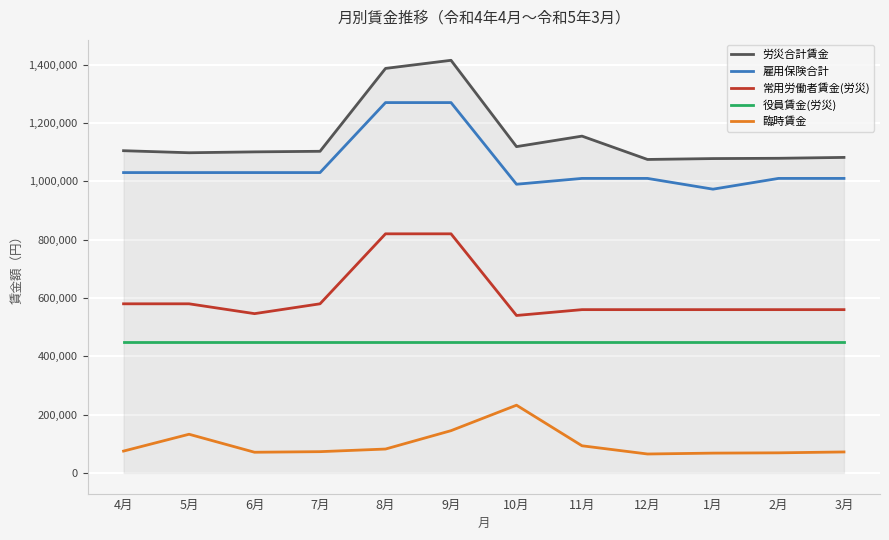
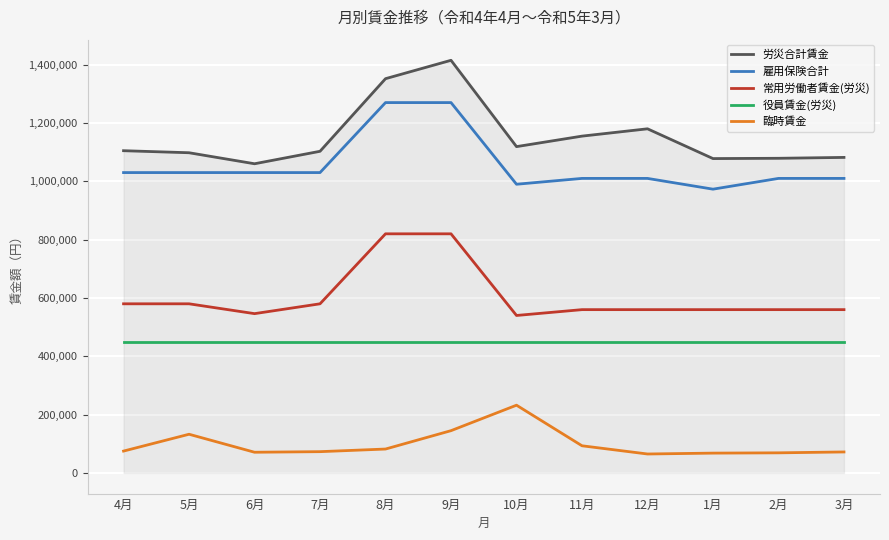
  {
    "労災合計賃金": {
      "4月": "1,110,000",
      "5月": "1,100,000",
-     "6月": "1,100,000",
+     "6月": "1,060,000",
      "7月": "1,100,000",
-     "8月": "1,390,000",
+     "8月": "1,350,000",
      "9月": "1,420,000",
      "10月": "1,120,000",
      "11月": "1,160,000",
-     "12月": "1,080,000",
+     "12月": "1,180,000",
      "1月": "1,080,000",
      "2月": "1,080,000",
      "3月": "1,080,000"
    },
    "雇用保険合計": {
      "4月": "1,030,000",
      "5月": "1,030,000",
      "6月": "1,030,000",
      "7月": "1,030,000",
      "8月": "1,270,000",
      "9月": "1,270,000",
      "10月": "990,000",
      "11月": "1,010,000",
      "12月": "1,010,000",
      "1月": "970,000",
      "2月": "1,010,000",
      "3月": "1,010,000"
    },
    "常用労働者賃金(労災)": {
      "4月": "580,000",
      "5月": "580,000",
      "6月": "550,000",
      "7月": "580,000",
      "8月": "820,000",
      "9月": "820,000",
      "10月": "540,000",
      "11月": "560,000",
      "12月": "560,000",
      "1月": "560,000",
      "2月": "560,000",
      "3月": "560,000"
    },
    "役員賃金(労災)": {
      "4月": "450,000",
      "5月": "450,000",
      "6月": "450,000",
      "7月": "450,000",
      "8月": "450,000",
      "9月": "450,000",
      "10月": "450,000",
      "11月": "450,000",
      "12月": "450,000",
      "1月": "450,000",
      "2月": "450,000",
      "3月": "450,000"
    },
    "臨時賃金": {
      "4月": "80,000",
      "5月": "130,000",
      "6月": "70,000",
      "7月": "70,000",
      "8月": "80,000",
      "9月": "150,000",
      "10月": "230,000",
      "11月": "90,000",
      "12月": "70,000",
      "1月": "70,000",
      "2月": "70,000",
      "3月": "70,000"
    }
  }
